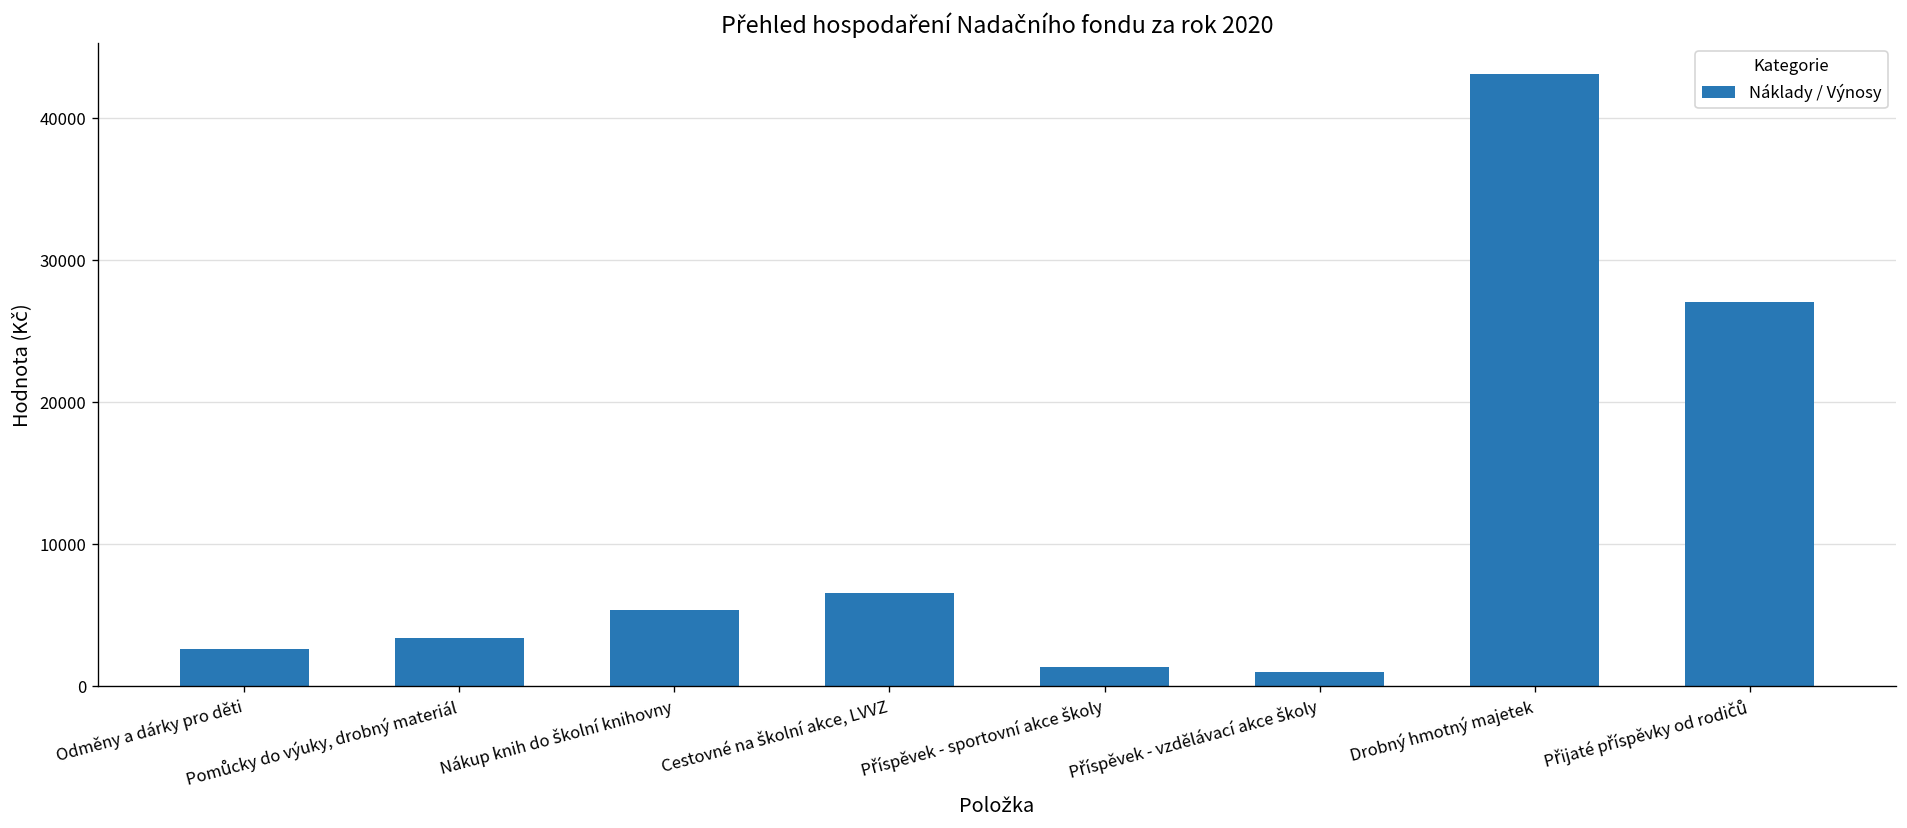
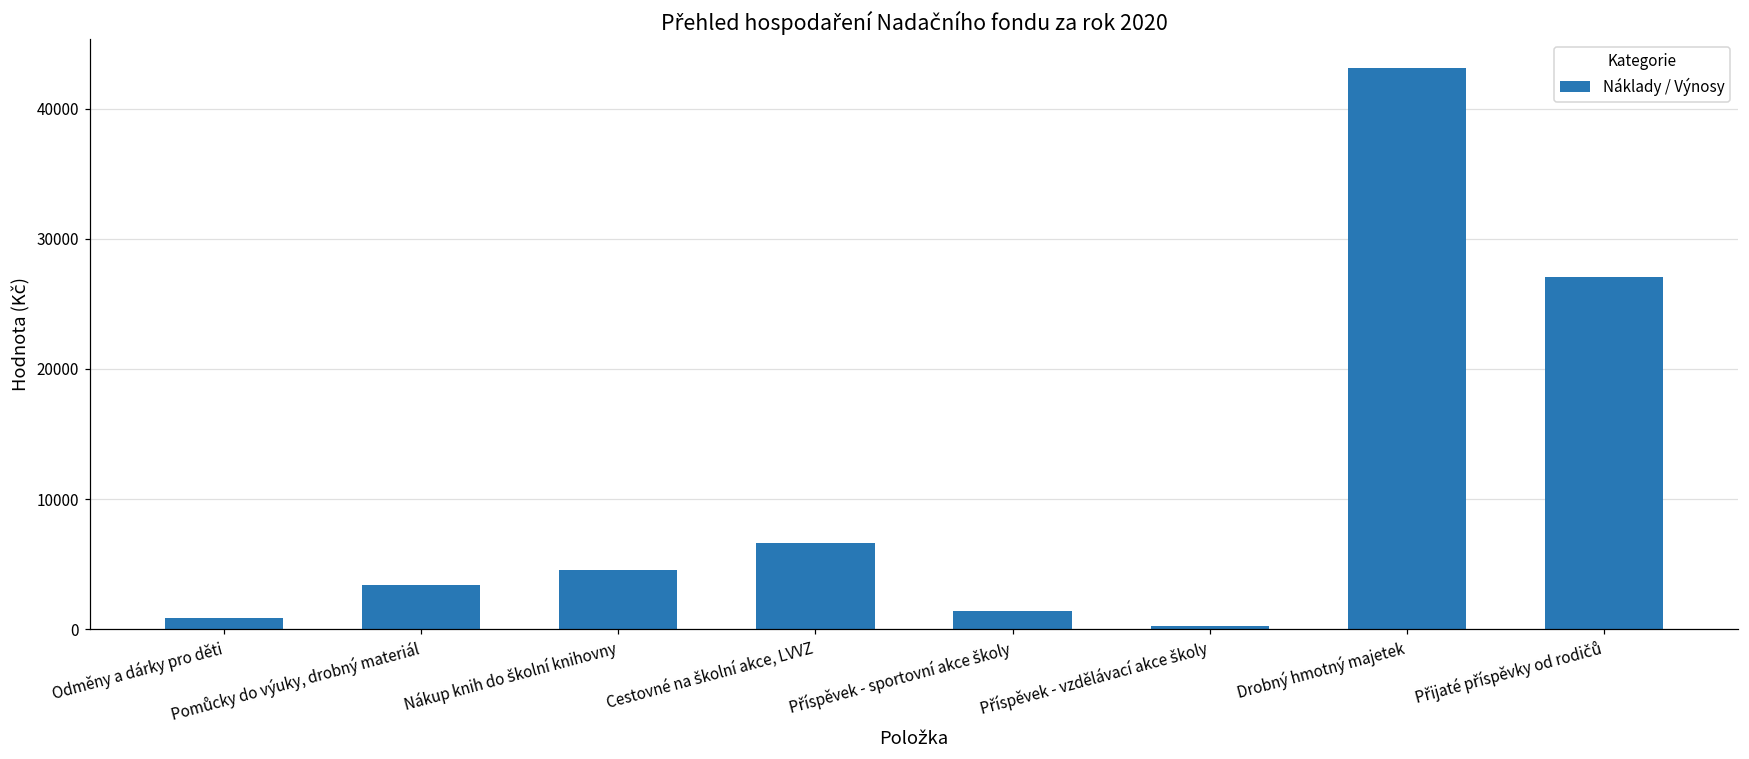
  {
-   "Odměny a dárky pro děti": 2700,
+   "Odměny a dárky pro děti": 800,
    "Pomůcky do výuky, drobný materiál": 3400,
-   "Nákup knih do školní knihovny": 5400,
+   "Nákup knih do školní knihovny": 4500,
    "Cestovné na školní akce, LVVZ": 6600,
    "Příspěvek - sportovní akce školy": 1400,
-   "Příspěvek - vzdělávací akce školy": 1000,
+   "Příspěvek - vzdělávací akce školy": 200,
    "Drobný hmotný majetek": 43200,
    "Přijaté příspěvky od rodičů": 27000
  }
